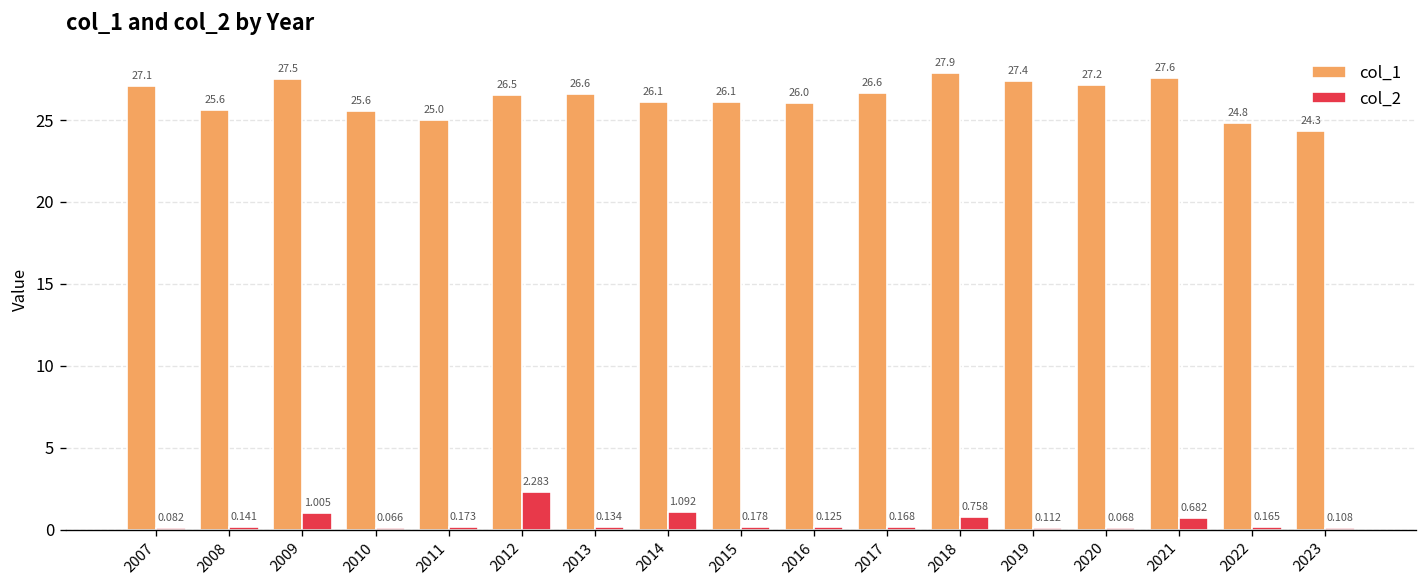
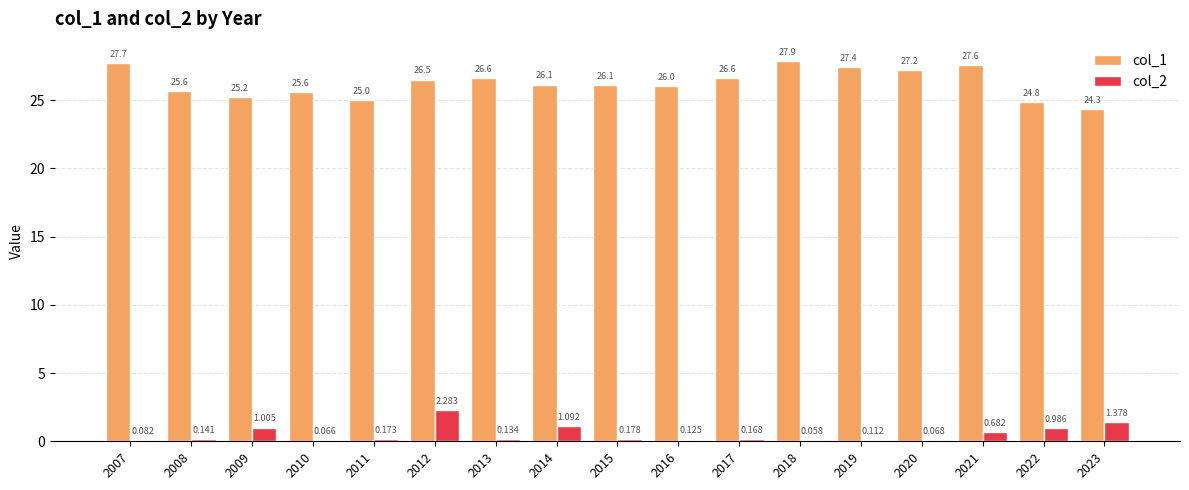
  {
    "col_1": {
-     "2007": 27.1,
+     "2007": 27.7,
      "2008": 25.6,
-     "2009": 27.5,
+     "2009": 25.2,
      "2010": 25.6,
      "2011": 25.0,
      "2012": 26.5,
      "2013": 26.6,
      "2014": 26.1,
      "2015": 26.1,
      "2016": 26.0,
      "2017": 26.6,
      "2018": 27.9,
      "2019": 27.4,
      "2020": 27.2,
      "2021": 27.6,
      "2022": 24.8,
      "2023": 24.3
    },
    "col_2": {
      "2007": 0.082,
      "2008": 0.141,
      "2009": 1.005,
      "2010": 0.066,
      "2011": 0.173,
      "2012": 2.283,
      "2013": 0.134,
      "2014": 1.092,
      "2015": 0.178,
      "2016": 0.125,
      "2017": 0.168,
-     "2018": 0.758,
+     "2018": 0.058,
      "2019": 0.112,
      "2020": 0.068,
      "2021": 0.682,
-     "2022": 0.165,
-     "2023": 0.108
+     "2022": 0.986,
+     "2023": 1.378
    }
  }
